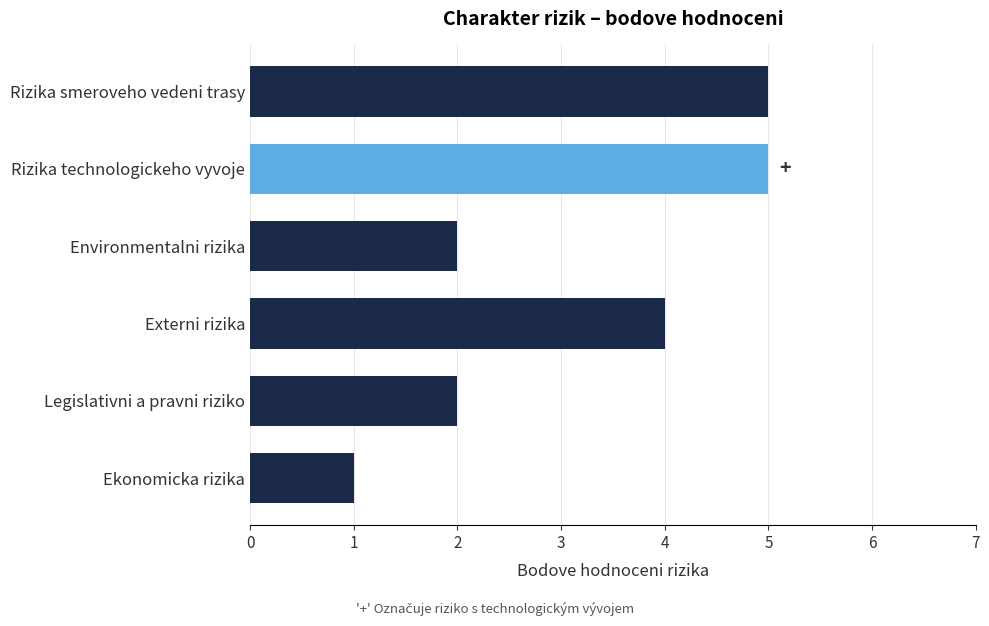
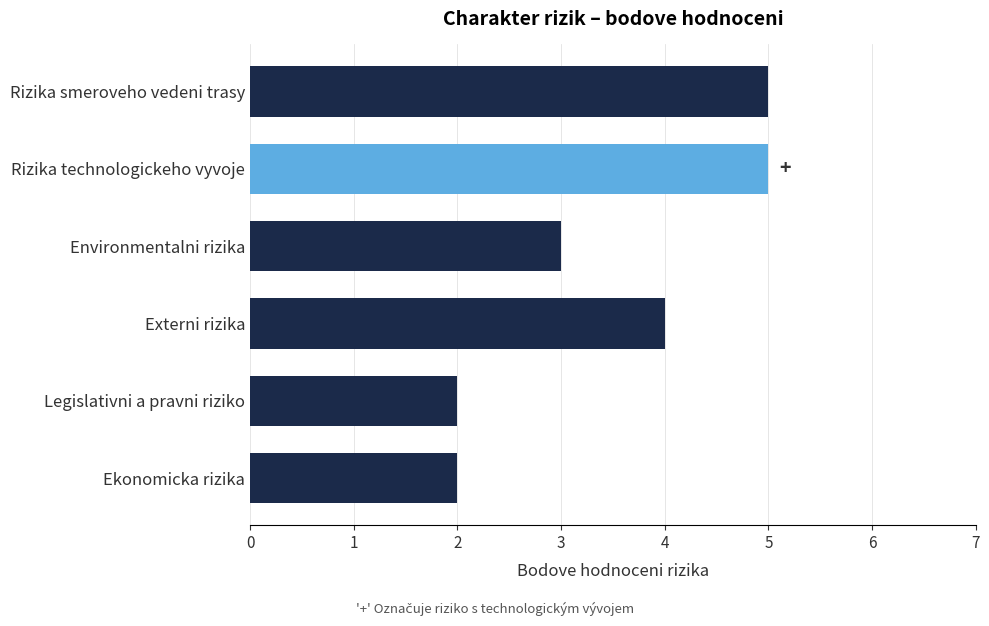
  {
    "Rizika smeroveho vedeni trasy": 5,
    "Rizika technologickeho vyvoje": 5,
-   "Environmentalni rizika": 2,
+   "Environmentalni rizika": 3,
    "Externi rizika": 4,
    "Legislativni a pravni riziko": 2,
-   "Ekonomicka rizika": 1
+   "Ekonomicka rizika": 2
  }
